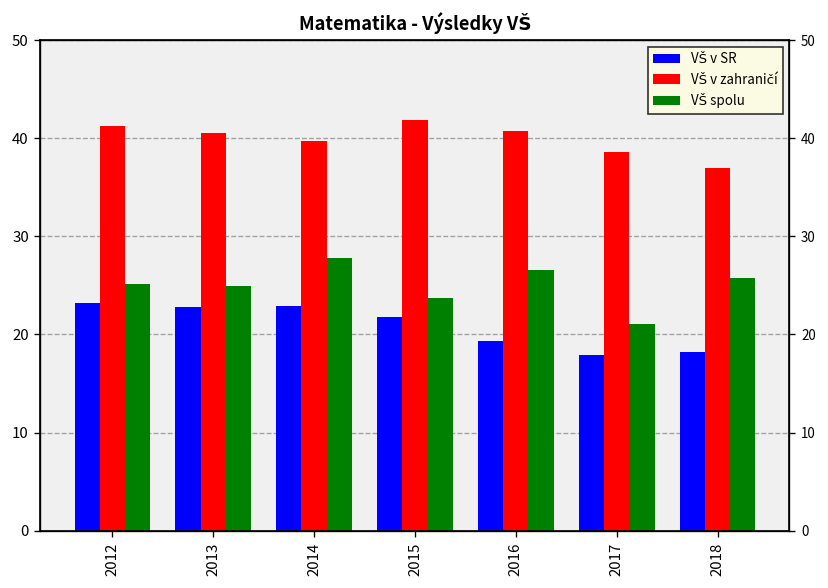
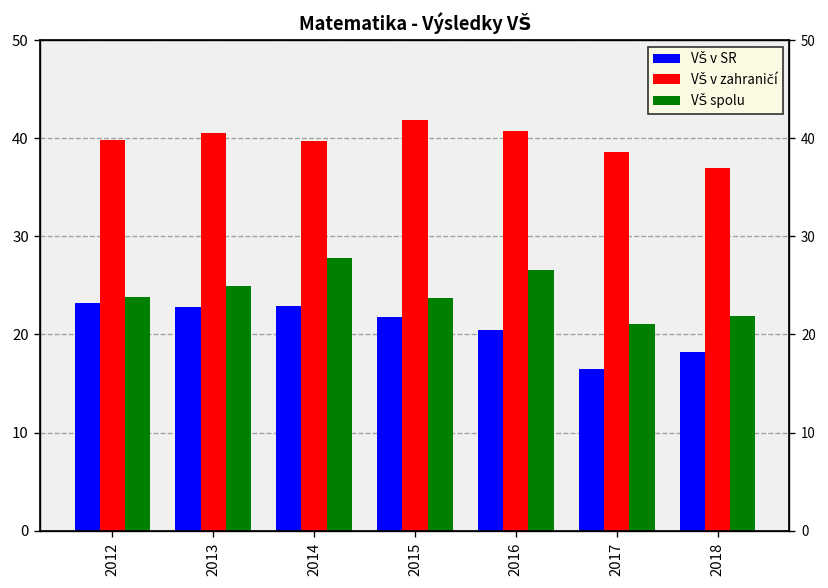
  {
    "VŠ v SR": {
      "2012": 23,
      "2013": 23,
      "2014": 23,
      "2015": 22,
-     "2016": 19,
-     "2017": 18,
+     "2016": 20,
+     "2017": 16,
      "2018": 18
    },
    "VŠ v zahraničí": {
-     "2012": 41,
+     "2012": 40,
      "2013": 41,
      "2014": 40,
      "2015": 42,
      "2016": 41,
      "2017": 39,
      "2018": 37
    },
    "VŠ spolu": {
-     "2012": 25,
+     "2012": 24,
      "2013": 25,
      "2014": 28,
      "2015": 24,
      "2016": 27,
      "2017": 21,
-     "2018": 26
+     "2018": 22
    }
  }
